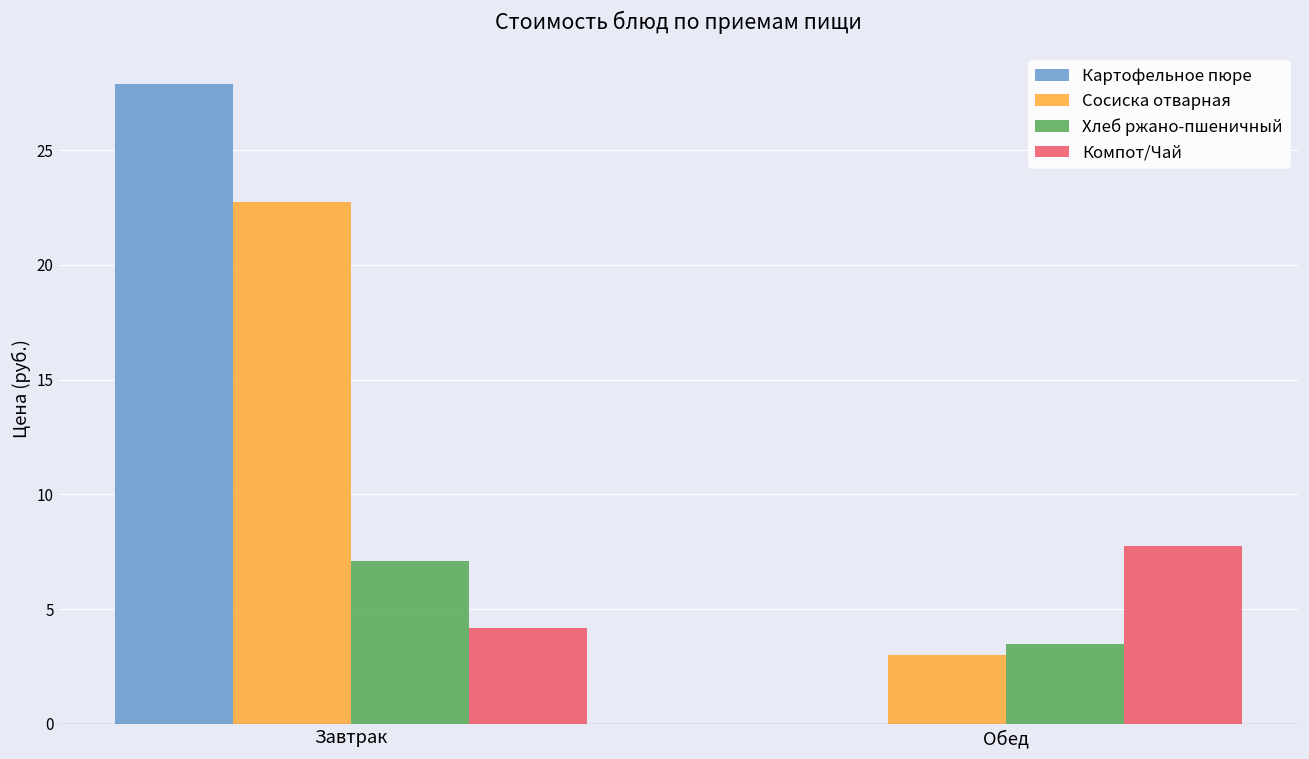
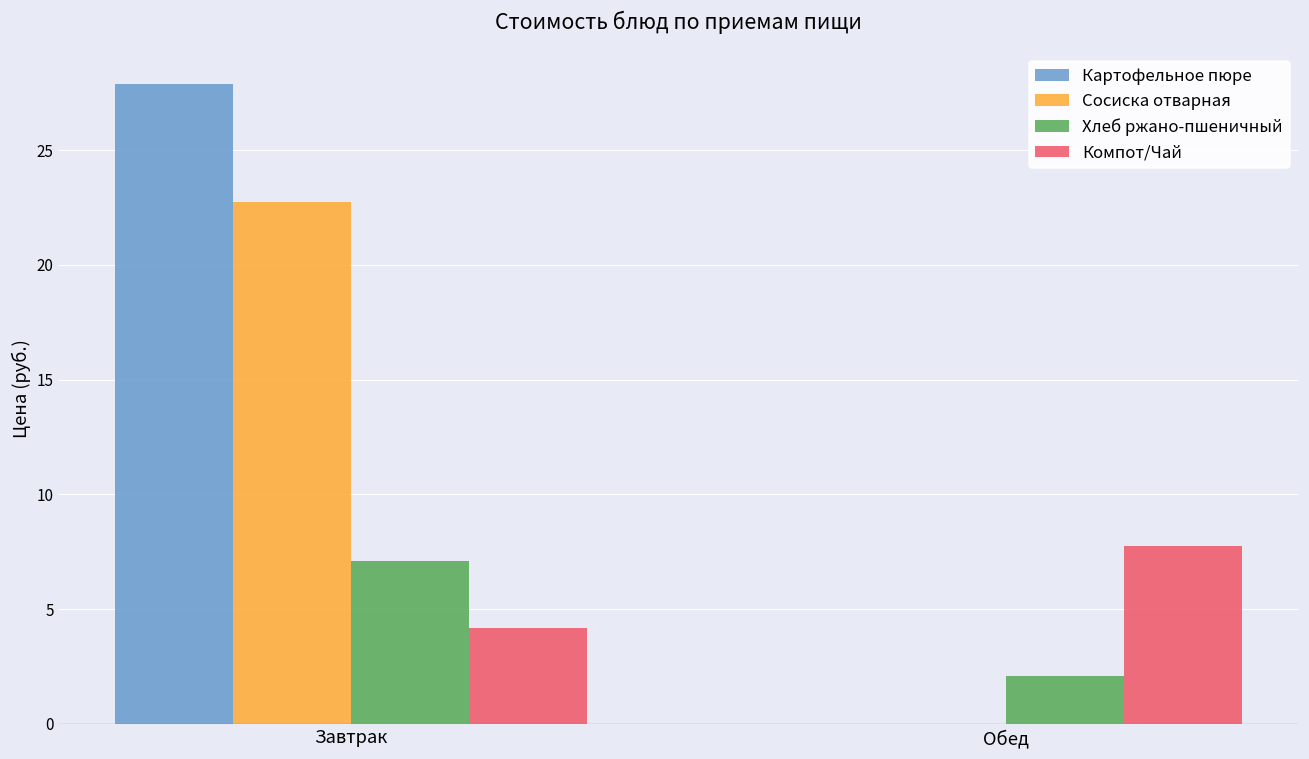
  {
    "Картофельное пюре": {
      "Завтрак": 27.9,
      "Обед": 0.0
    },
    "Сосиска отварная": {
      "Завтрак": 22.7,
-     "Обед": 3
+     "Обед": 0
    },
    "Хлеб ржано-пшеничный": {
      "Завтрак": 7.1,
-     "Обед": 3.5
+     "Обед": 2.1
    },
    "Компот/Чай": {
      "Завтрак": 4.2,
      "Обед": 7.8
    }
  }
